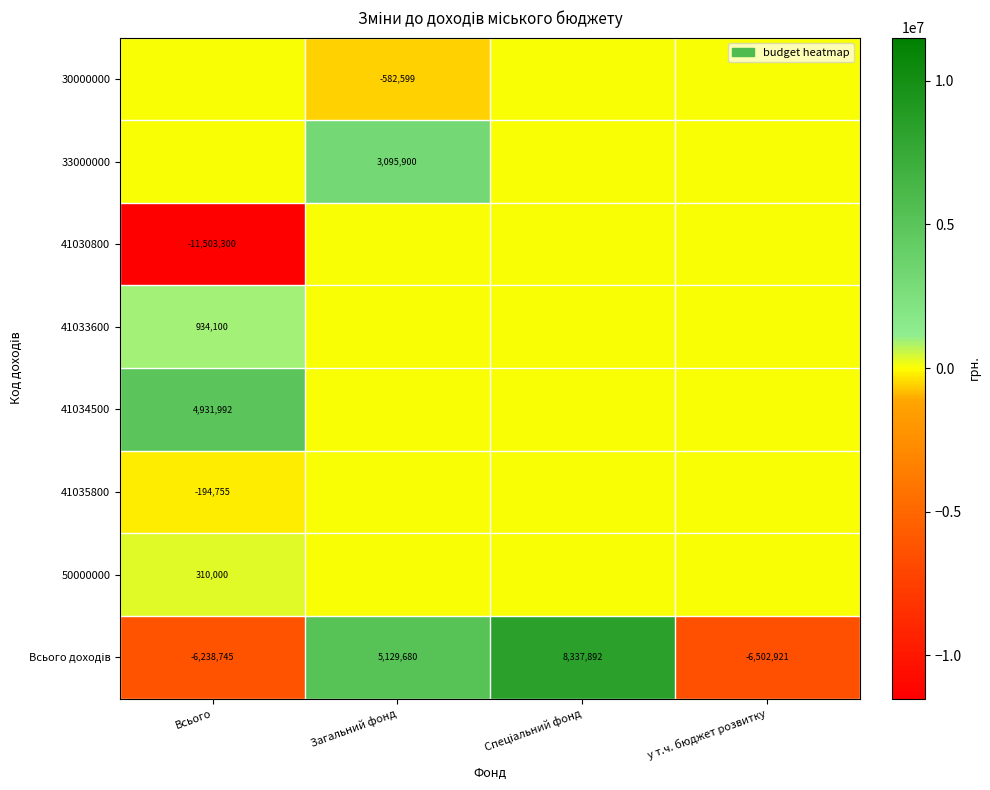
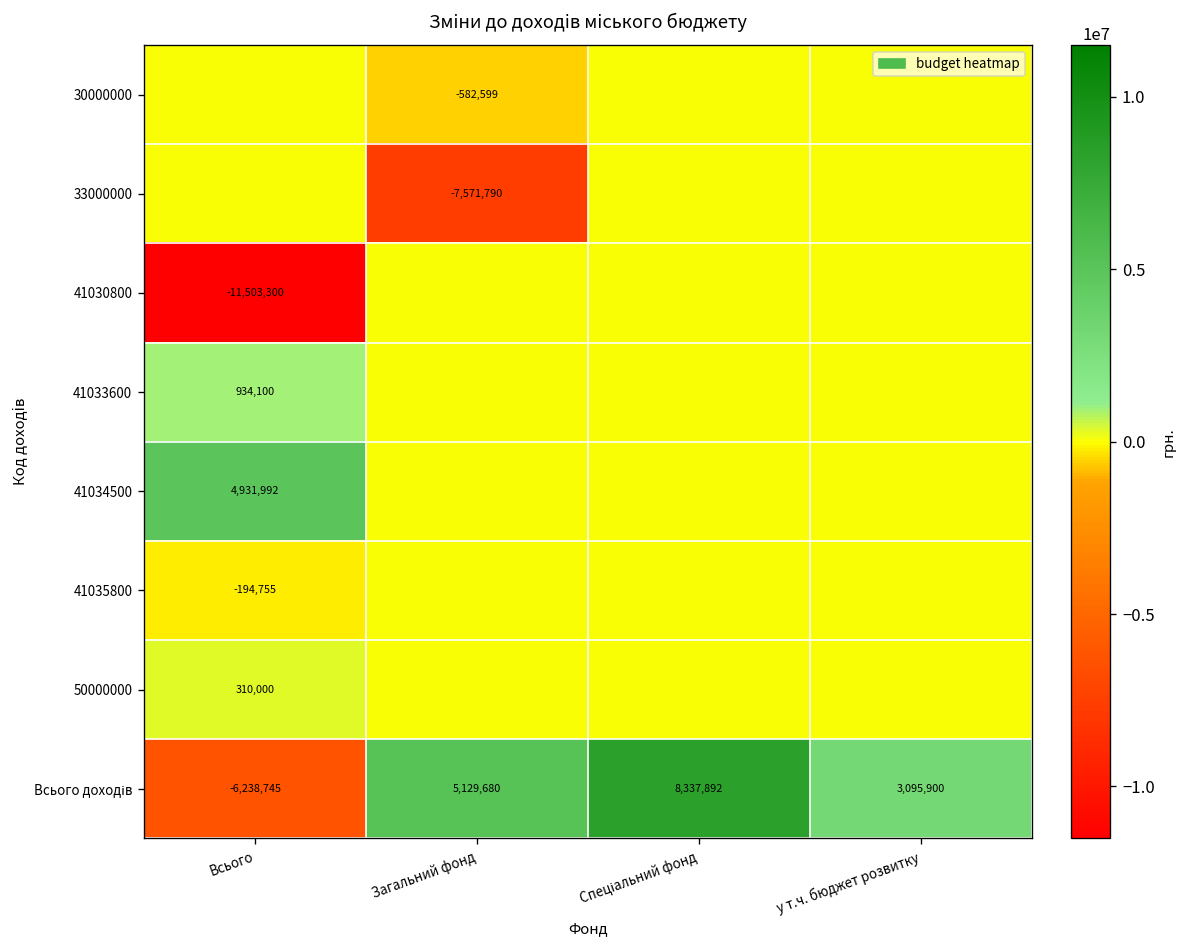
  {
    "30000000": {
      "Загальний фонд": "-582,599"
    },
    "33000000": {
-     "Загальний фонд": "3,095,900"
+     "Загальний фонд": "-7,571,790"
    },
    "41030800": {
      "Всього": "-11,503,300"
    },
    "41033600": {
      "Всього": "934,100"
    },
    "41034500": {
      "Всього": "4,931,992"
    },
    "41035800": {
      "Всього": "-194,755"
    },
    "50000000": {
      "Всього": "310,000"
    },
    "Всього доходів": {
      "Всього": "-6,238,745",
      "Загальний фонд": "5,129,680",
      "Спеціальний фонд": "8,337,892",
-     "у т.ч. бюджет розвитку": "-6,502,921"
+     "у т.ч. бюджет розвитку": "3,095,900"
    }
  }
